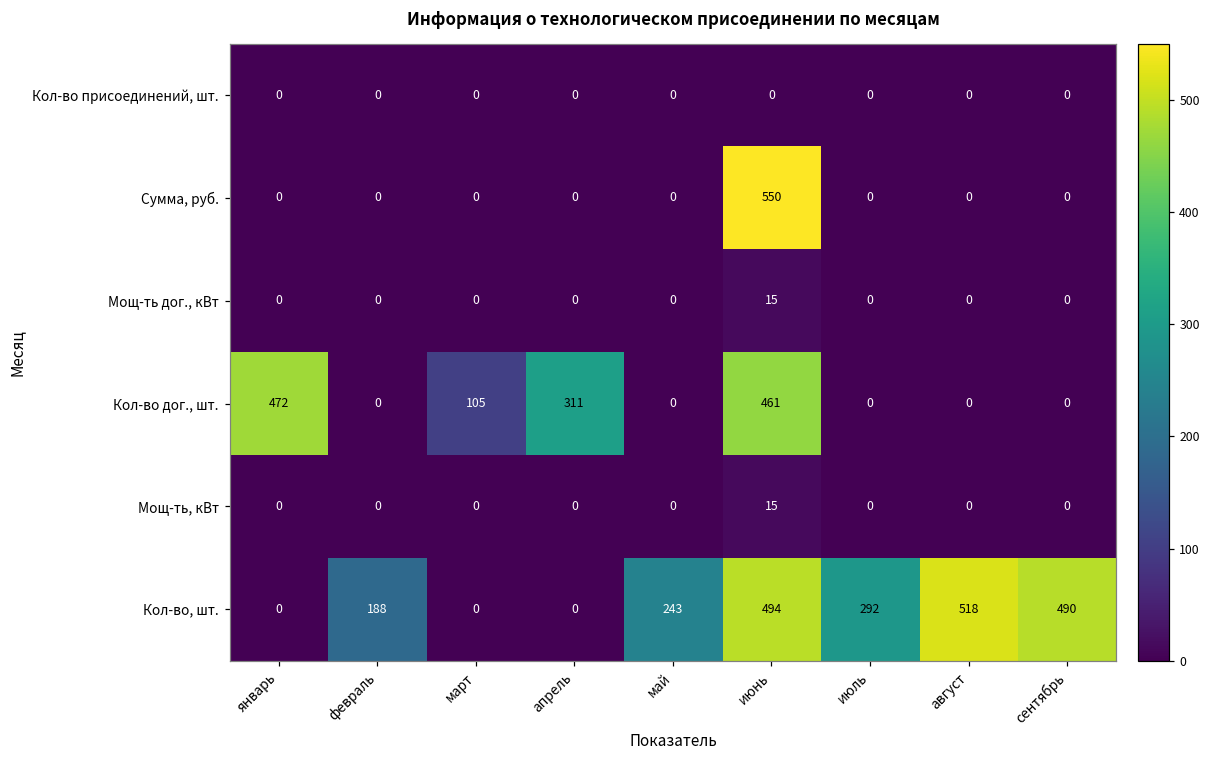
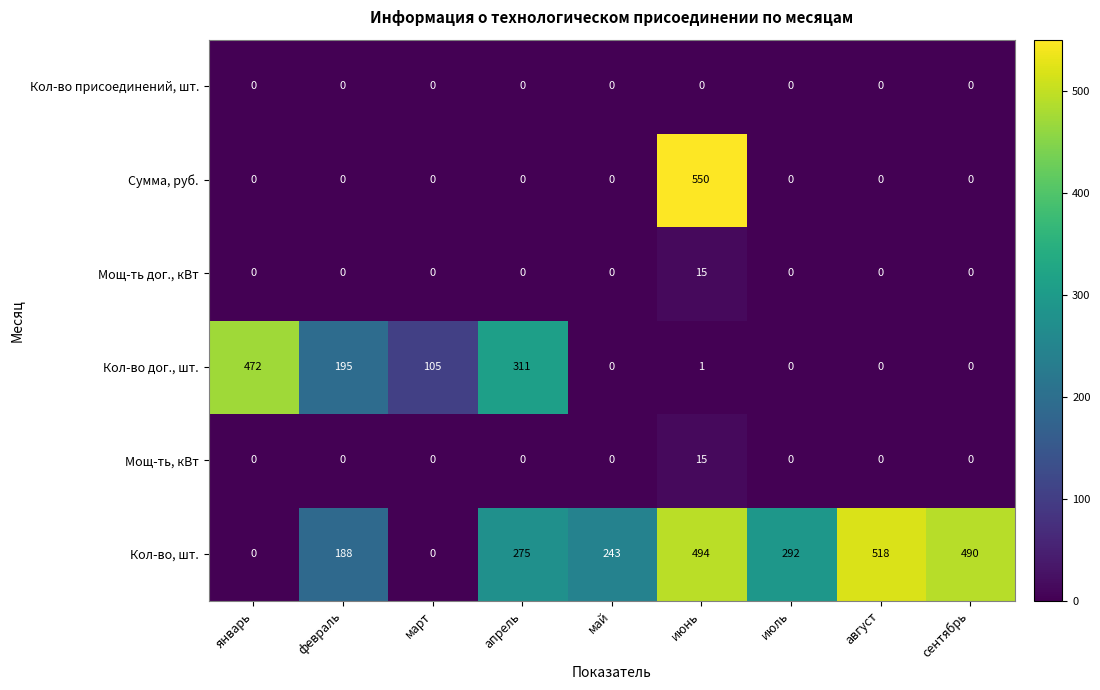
  {
    "Кол-во присоединений, шт.": {
      "январь": 0,
      "февраль": 0,
      "март": 0,
      "апрель": 0,
      "май": 0,
      "июнь": 0,
      "июль": 0,
      "август": 0,
      "сентябрь": 0
    },
    "Сумма, руб.": {
      "январь": 0,
      "февраль": 0,
      "март": 0,
      "апрель": 0,
      "май": 0,
      "июнь": 550,
      "июль": 0,
      "август": 0,
      "сентябрь": 0
    },
    "Мощ-ть дог., кВт": {
      "январь": 0,
      "февраль": 0,
      "март": 0,
      "апрель": 0,
      "май": 0,
      "июнь": 15,
      "июль": 0,
      "август": 0,
      "сентябрь": 0
    },
    "Кол-во дог., шт.": {
      "январь": 472,
-     "февраль": 0,
+     "февраль": 195,
      "март": 105,
      "апрель": 311,
      "май": 0,
-     "июнь": 461,
+     "июнь": 1,
      "июль": 0,
      "август": 0,
      "сентябрь": 0
    },
    "Мощ-ть, кВт": {
      "январь": 0,
      "февраль": 0,
      "март": 0,
      "апрель": 0,
      "май": 0,
      "июнь": 15,
      "июль": 0,
      "август": 0,
      "сентябрь": 0
    },
    "Кол-во, шт.": {
      "январь": 0,
      "февраль": 188,
      "март": 0,
-     "апрель": 0,
+     "апрель": 275,
      "май": 243,
      "июнь": 494,
      "июль": 292,
      "август": 518,
      "сентябрь": 490
    }
  }
